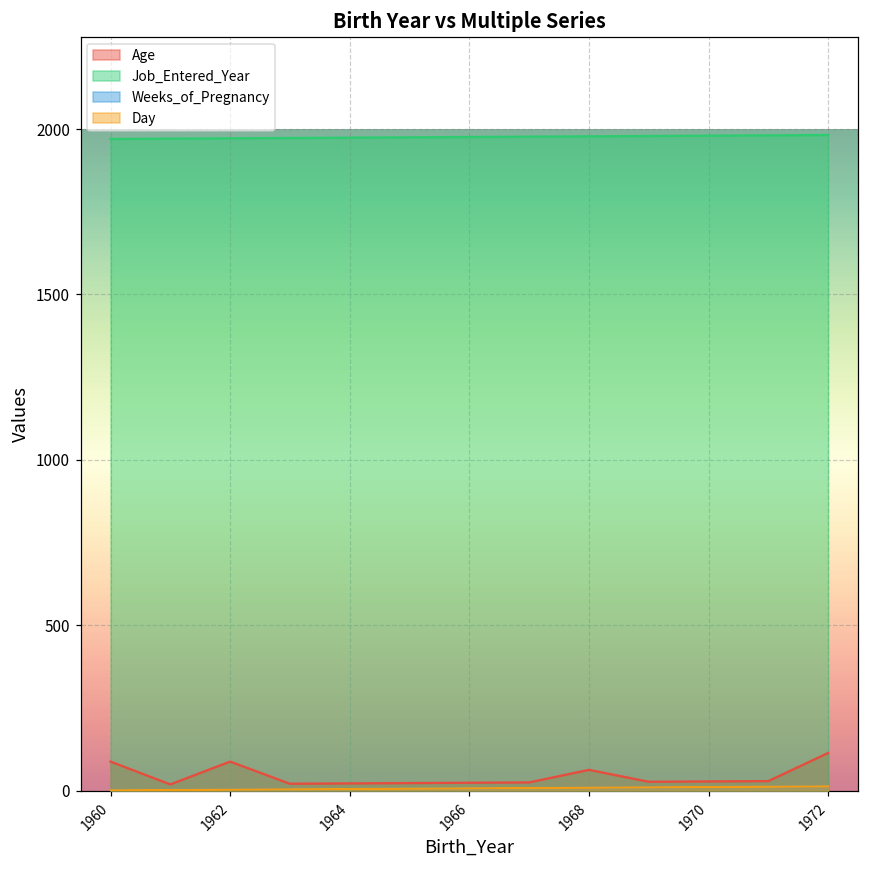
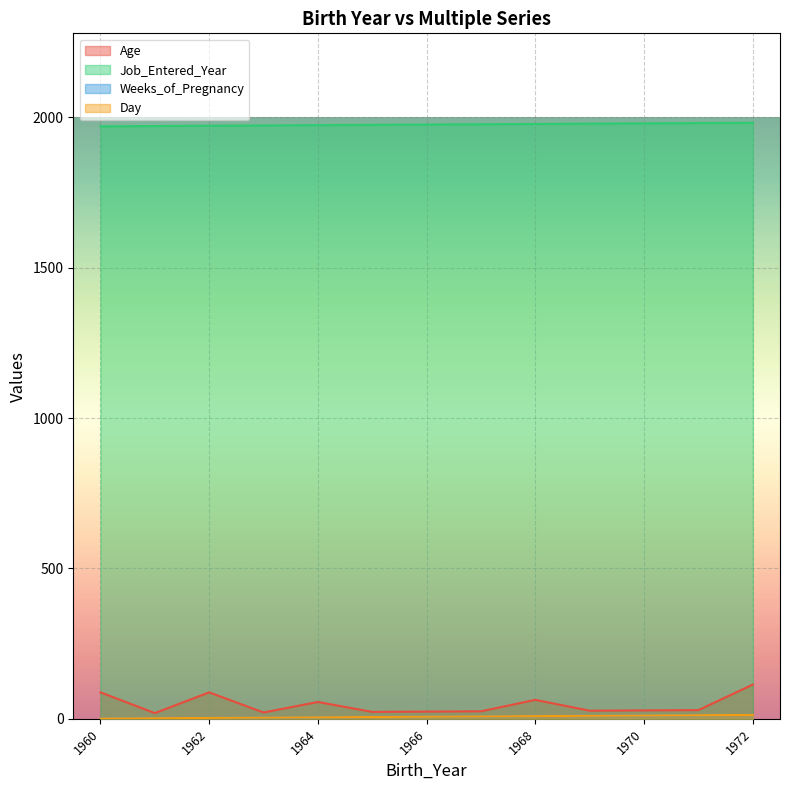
  {
    "Age": {
      "1960": 90,
      "1962": 90,
-     "1964": 20,
+     "1964": 60,
      "1966": 20,
      "1968": 60,
      "1970": 30,
      "1972": 110
    },
    "Job_Entered_Year": {
      "1960": 1970,
      "1962": 1970,
      "1964": 1970,
      "1966": 1980,
      "1968": 1980,
      "1970": 1980,
      "1972": 1980
    },
    "Day": {
      "1960": 0,
      "1962": 0,
      "1964": 10,
      "1966": 10,
      "1968": 10,
      "1970": 10,
      "1972": 10
    }
  }
